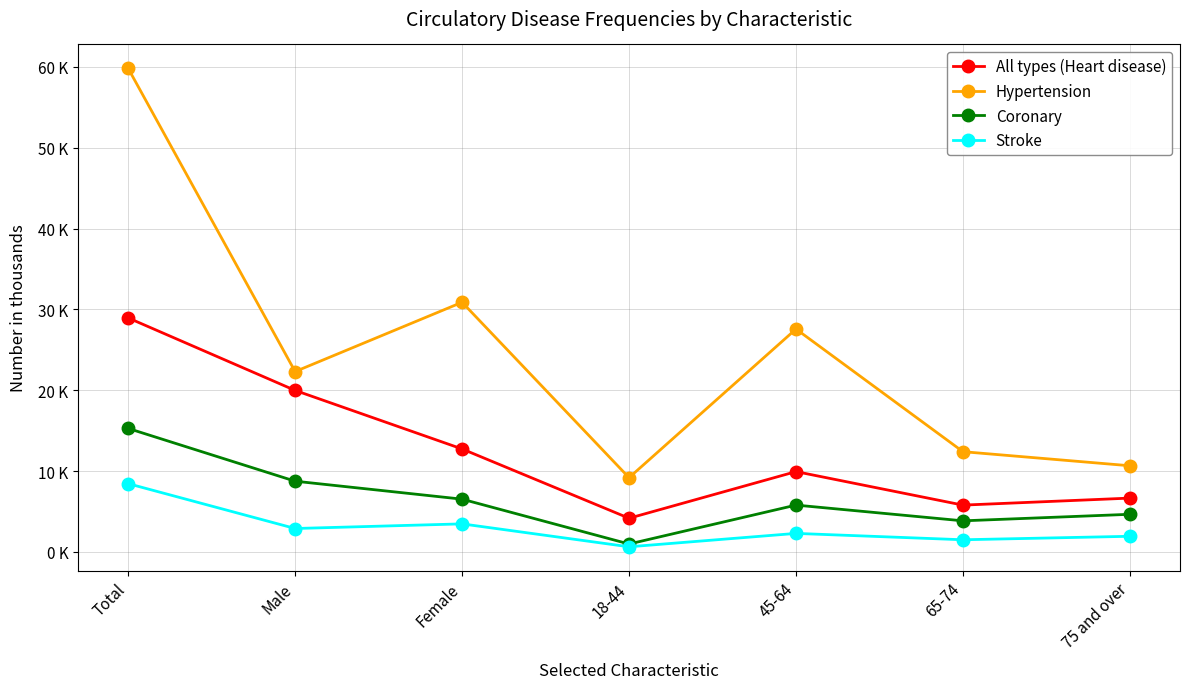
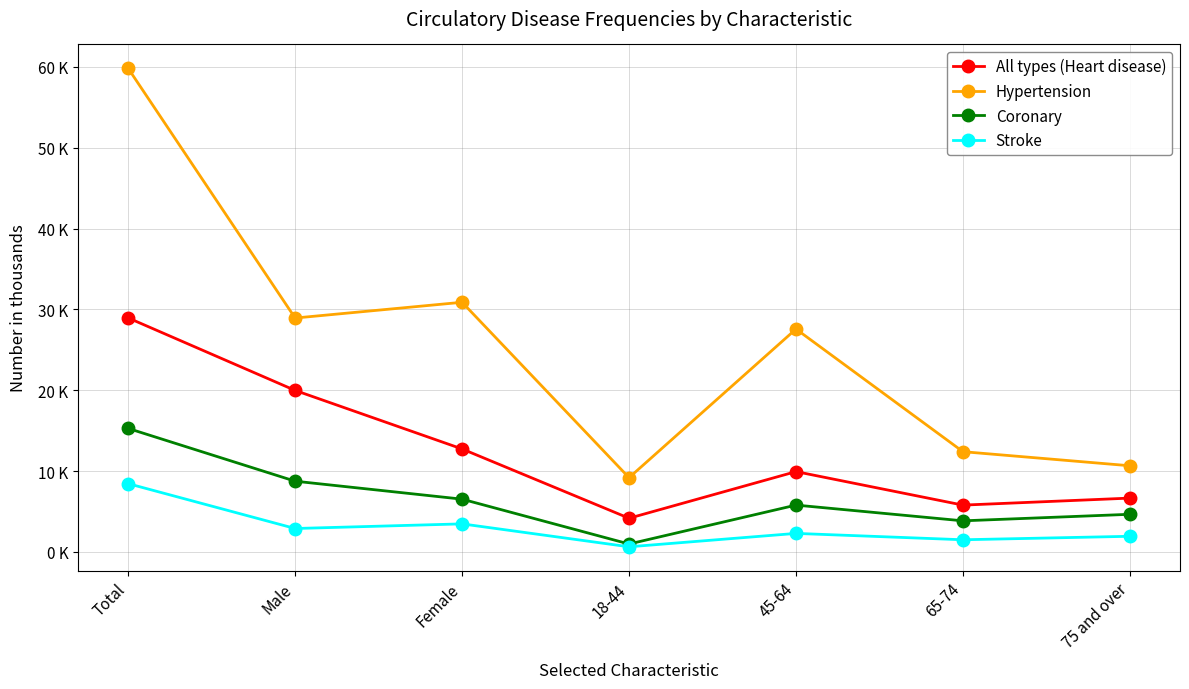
  {
    "All types (Heart disease)": {
      "Total": 29000,
      "Male": 20000,
      "Female": 13000,
      "18-44": 4000,
      "45-64": 10000,
      "65-74": 6000,
      "75 and over": 7000
    },
    "Hypertension": {
      "Total": 60000,
-     "Male": 22000,
+     "Male": 29000,
      "Female": 31000,
      "18-44": 9000,
      "45-64": 28000,
      "65-74": 12000,
      "75 and over": 11000
    },
    "Coronary": {
      "Total": 15000,
      "Male": 9000,
      "Female": 7000,
      "18-44": 1000,
      "45-64": 6000,
      "65-74": 4000,
      "75 and over": 5000
    },
    "Stroke": {
      "Total": 8000,
      "Male": 3000,
      "Female": 3000,
      "18-44": 1000,
      "45-64": 2000,
      "65-74": 2000,
      "75 and over": 2000
    }
  }
